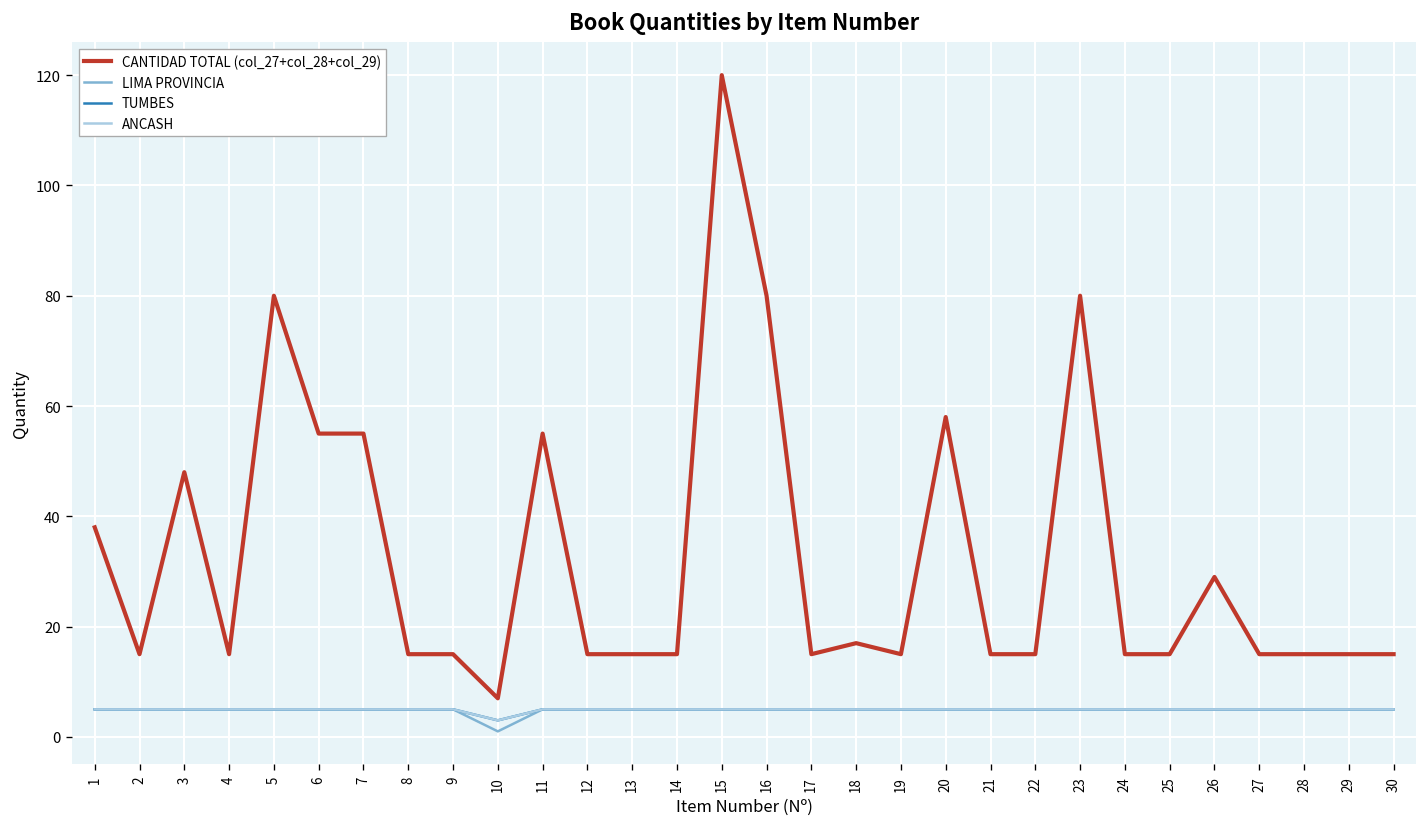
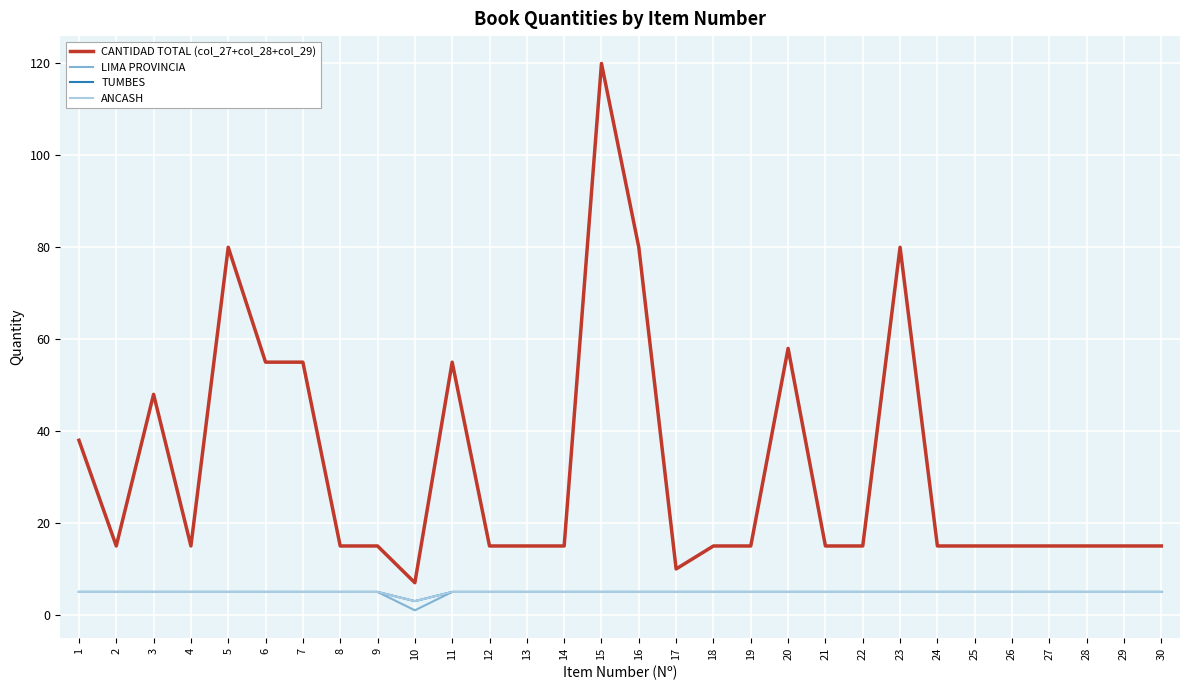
  {
    "CANTIDAD TOTAL (col_27+col_28+col_29)": {
      "1": 38,
      "2": 15,
      "3": 48,
      "4": 15,
      "5": 80,
      "6": 55,
      "7": 55,
      "8": 15,
      "9": 15,
      "10": 7,
      "11": 55,
      "12": 15,
      "13": 15,
      "14": 15,
      "15": 120,
      "16": 80,
-     "17": 15,
-     "18": 17,
+     "17": 10,
+     "18": 15,
      "19": 15,
      "20": 58,
      "21": 15,
      "22": 15,
      "23": 80,
      "24": 15,
      "25": 15,
-     "26": 29,
+     "26": 15,
      "27": 15,
      "28": 15,
      "29": 15,
      "30": 15
    }
  }
